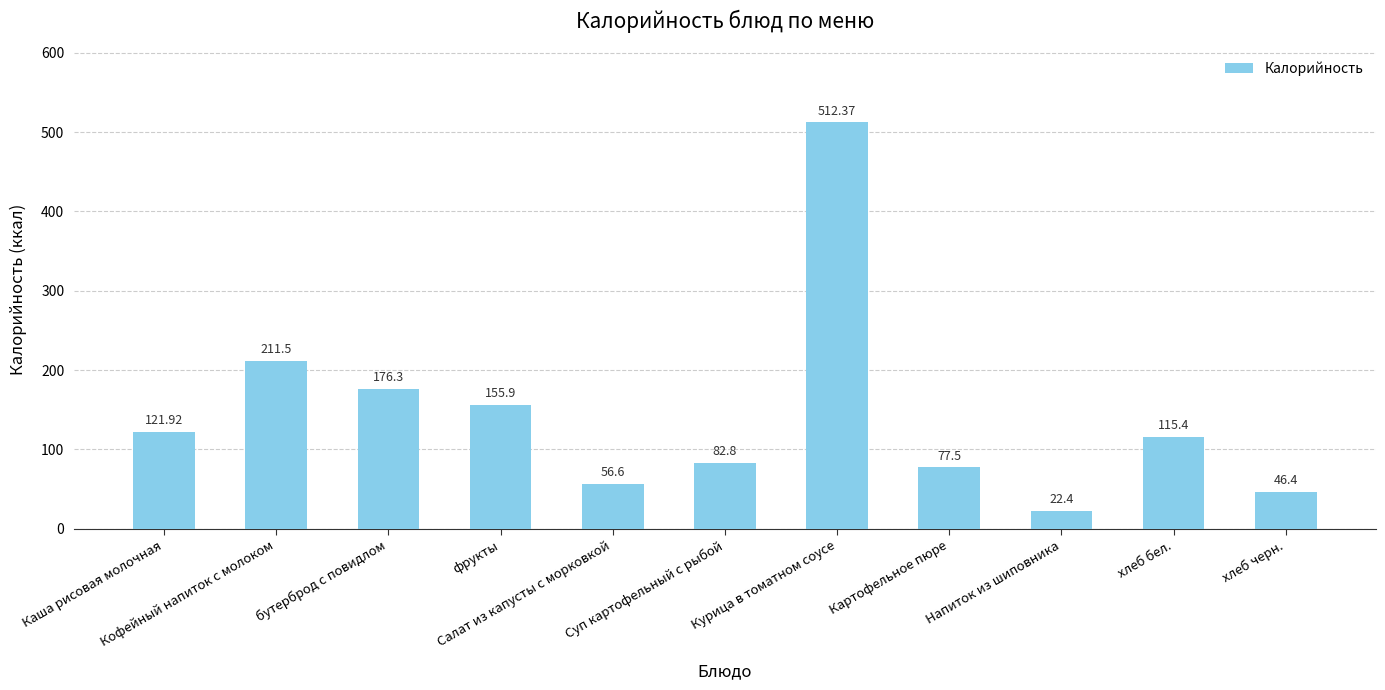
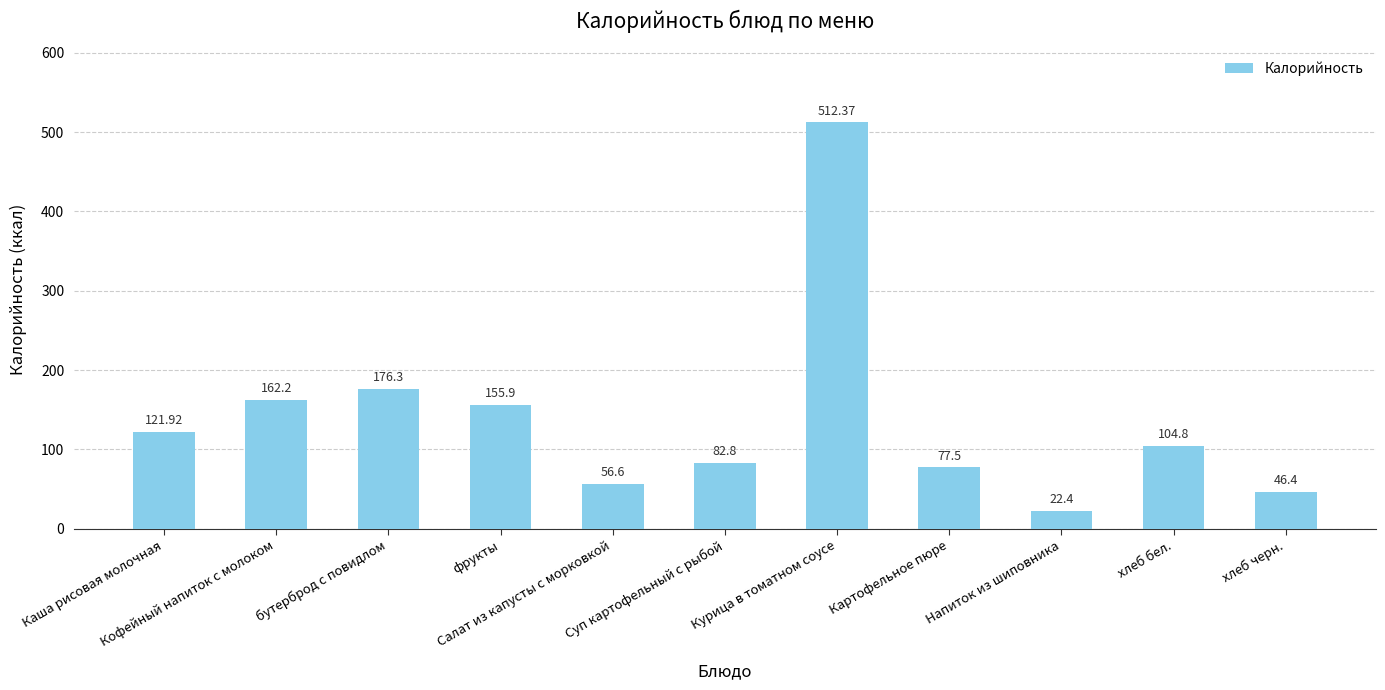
  {
    "Каша рисовая молочная": 121.92,
-   "Кофейный напиток с молоком": 211.5,
+   "Кофейный напиток с молоком": 162.2,
    "бутерброд с повидлом": 176.3,
    "фрукты": 155.9,
    "Салат из капусты с морковкой": 56.6,
    "Суп картофельный с рыбой": 82.8,
    "Курица в томатном соусе": 512.37,
    "Картофельное пюре": 77.5,
    "Напиток из шиповника": 22.4,
-   "хлеб бел.": 115.4,
+   "хлеб бел.": 104.8,
    "хлеб черн.": 46.4
  }
